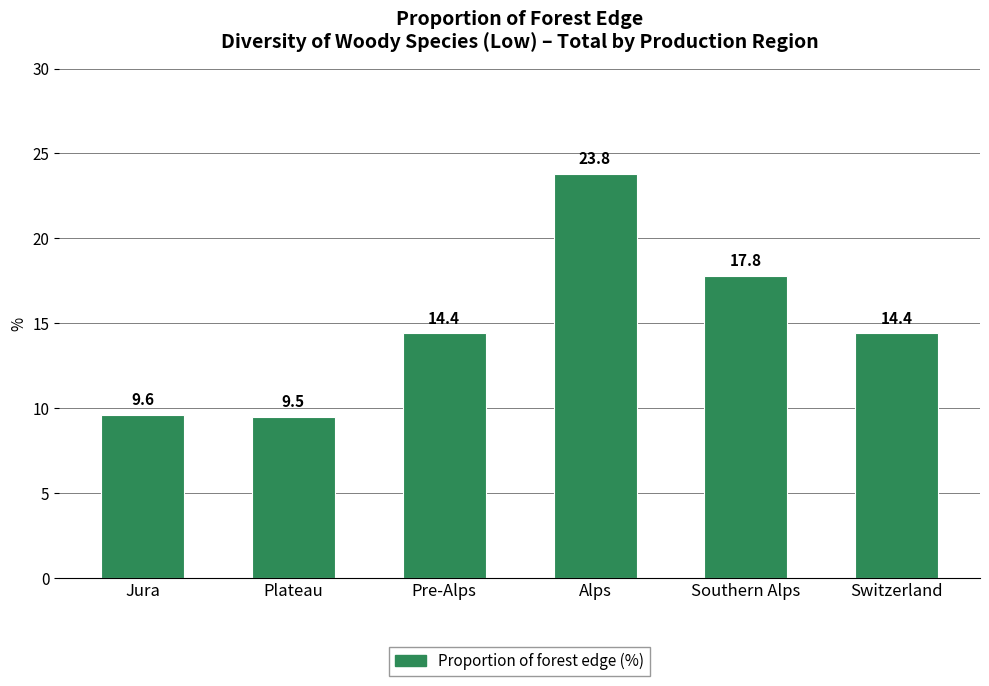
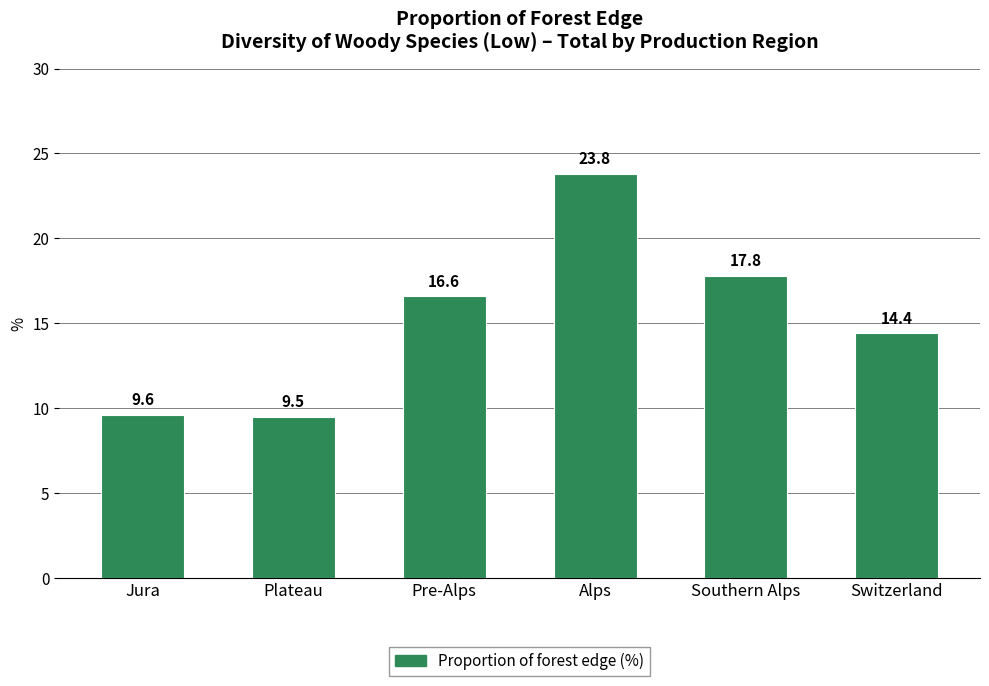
  {
    "Jura": 9.6,
    "Plateau": 9.5,
-   "Pre-Alps": 14.4,
+   "Pre-Alps": 16.6,
    "Alps": 23.8,
    "Southern Alps": 17.8,
    "Switzerland": 14.4
  }
